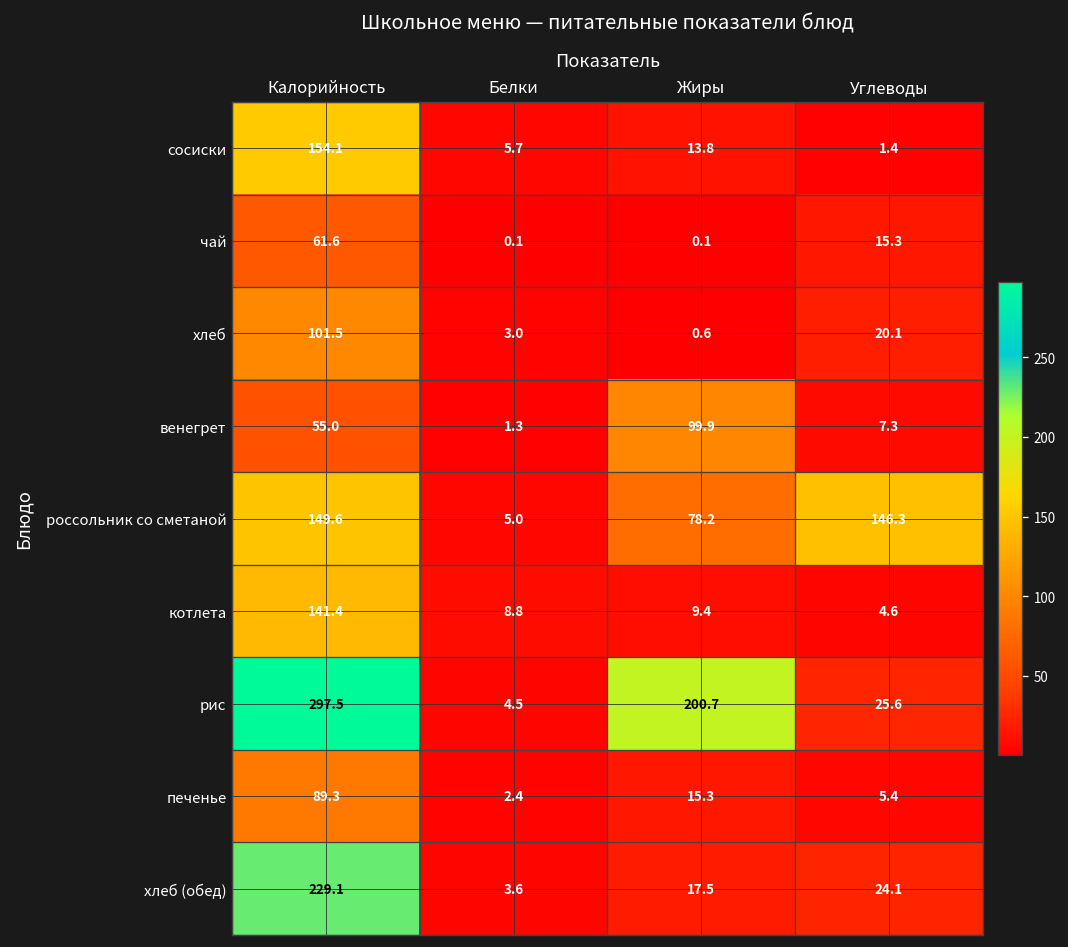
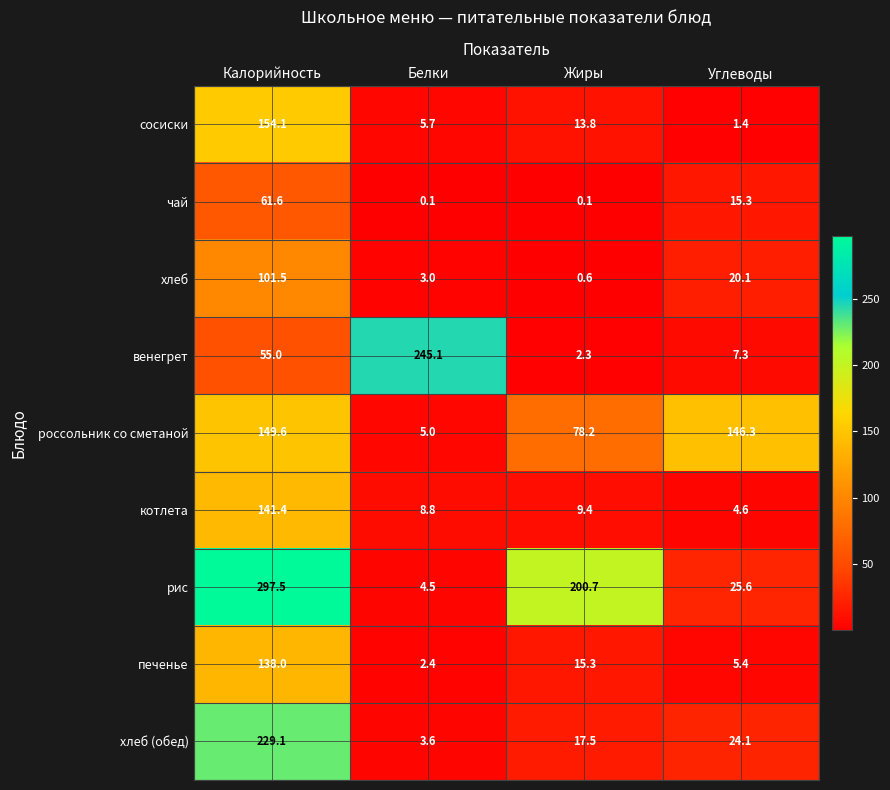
  {
    "сосиски": {
      "Калорийность": 154.1,
      "Белки": 5.7,
      "Жиры": 13.8,
      "Углеводы": 1.4
    },
    "чай": {
      "Калорийность": 61.6,
      "Белки": 0.1,
      "Жиры": 0.1,
      "Углеводы": 15.3
    },
    "хлеб": {
      "Калорийность": 101.5,
      "Белки": 3.0,
      "Жиры": 0.6,
      "Углеводы": 20.1
    },
    "венегрет": {
      "Калорийность": 55.0,
-     "Белки": 1.3,
-     "Жиры": 99.9,
+     "Белки": 245.1,
+     "Жиры": 2.3,
      "Углеводы": 7.3
    },
    "россольник со сметаной": {
      "Калорийность": 149.6,
      "Белки": 5.0,
      "Жиры": 78.2,
      "Углеводы": 146.3
    },
    "котлета": {
      "Калорийность": 141.4,
      "Белки": 8.8,
      "Жиры": 9.4,
      "Углеводы": 4.6
    },
    "рис": {
      "Калорийность": 297.5,
      "Белки": 4.5,
      "Жиры": 200.7,
      "Углеводы": 25.6
    },
    "печенье": {
-     "Калорийность": 89.3,
+     "Калорийность": 138.0,
      "Белки": 2.4,
      "Жиры": 15.3,
      "Углеводы": 5.4
    },
    "хлеб (обед)": {
      "Калорийность": 229.1,
      "Белки": 3.6,
      "Жиры": 17.5,
      "Углеводы": 24.1
    }
  }
